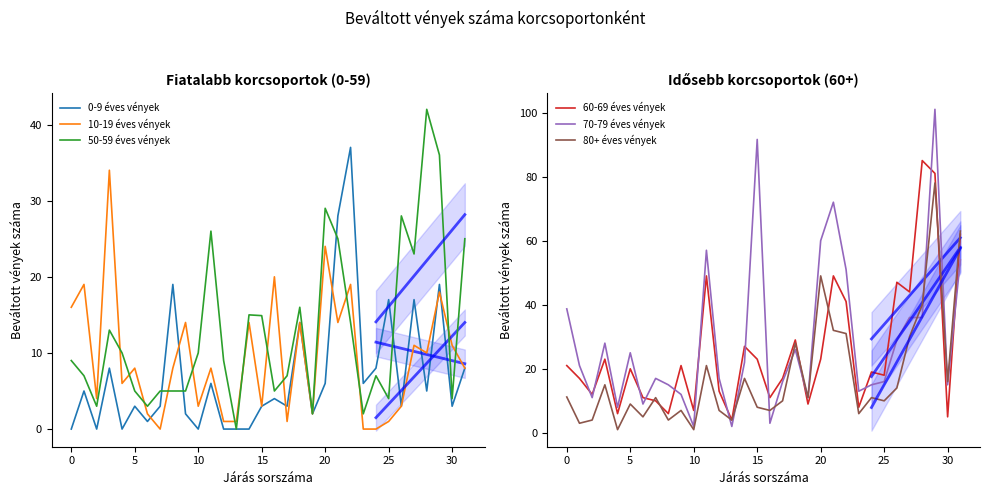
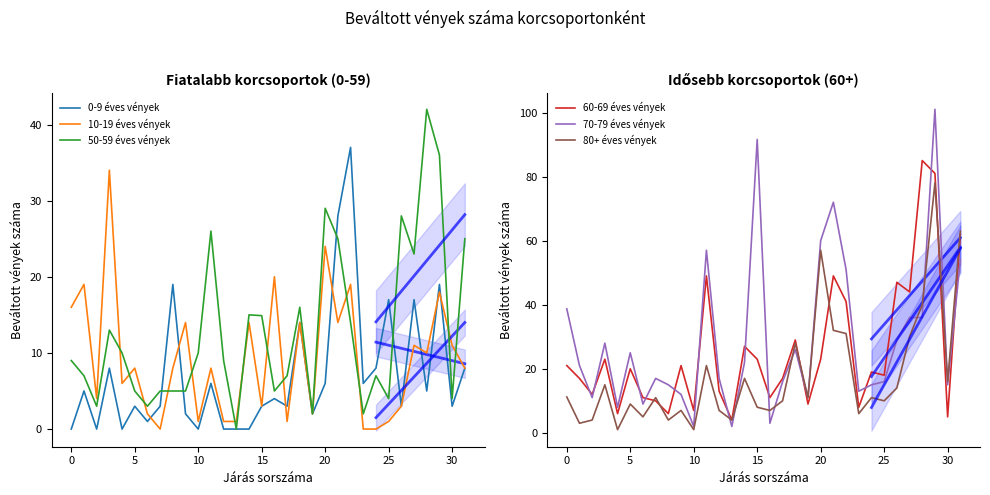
  {
    "Fiatalabb korcsoportok (0-59)": {
      "0-9 éves vények": {
        "0": 0,
        "5": 3,
        "10": 0,
        "20": 6,
        "25": 17,
        "30": 3
      },
      "10-19 éves vények": {
        "0": 16,
        "5": 8,
-       "10": 3,
+       "10": 1,
        "20": 24,
        "25": 1
      },
      "50-59 éves vények": {
        "0": 9,
        "5": 5,
        "10": 10,
        "15": 15,
        "20": 29,
        "25": 4,
        "30": 4
      }
    },
    "Idősebb korcsoportok (60+)": {
      "60-69 éves vények": {
        "0": 21,
        "5": 20,
        "10": 7,
        "15": 23,
        "20": 23,
        "25": 18,
        "30": 5
      },
      "70-79 éves vények": {
        "0": 39,
        "5": 25,
        "10": 2,
        "15": 92,
        "20": 60,
        "25": 16,
        "30": 15
      },
      "80+ éves vények": {
        "0": 11,
        "5": 9,
        "10": 1,
        "15": 8,
-       "20": 49,
+       "20": 57,
        "25": 10,
        "30": 16
      }
    }
  }
